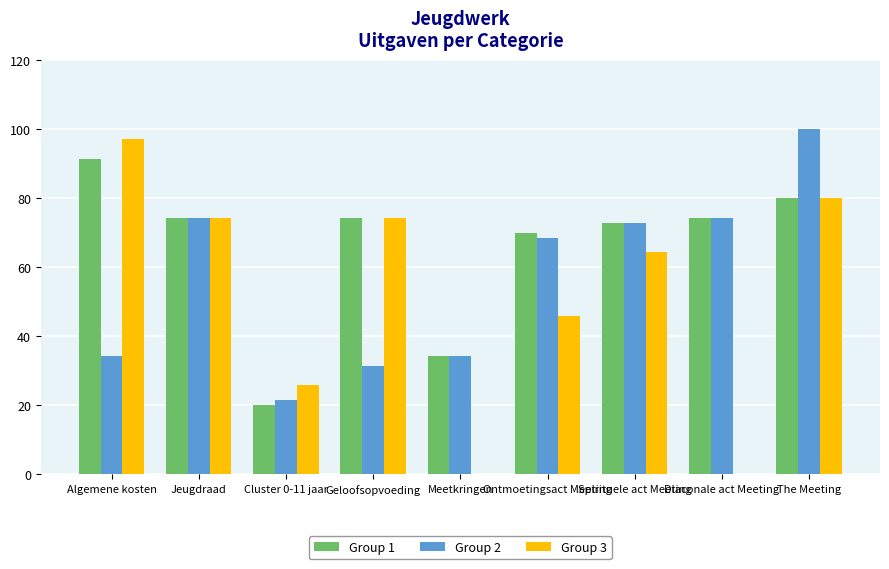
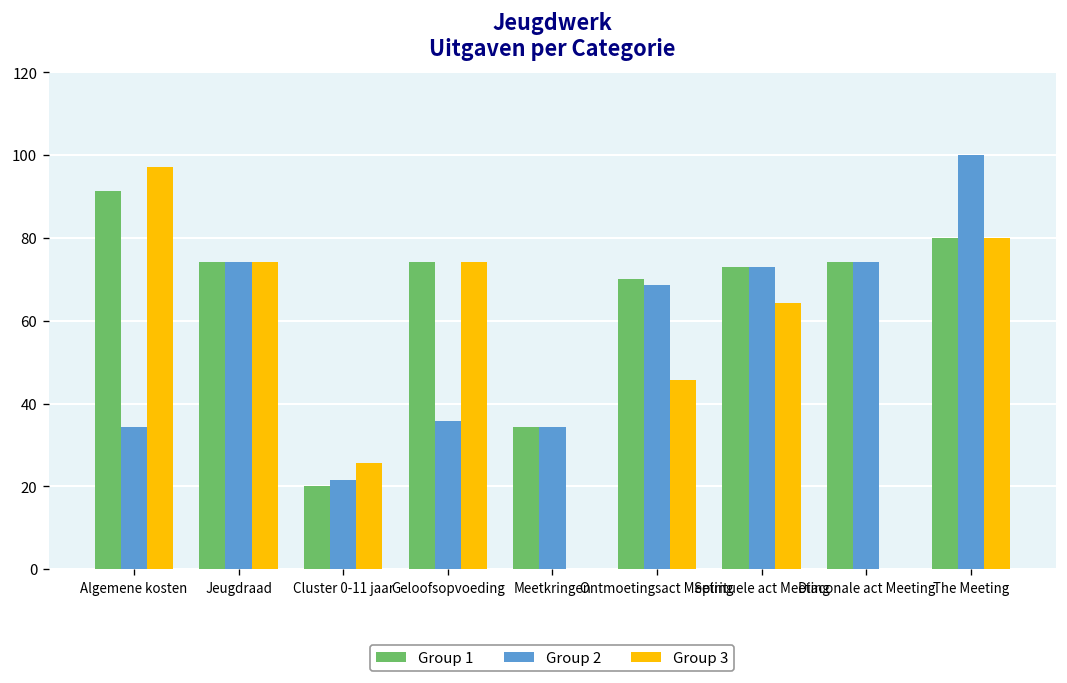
  {
    "Group 2": {
      "Algemene kosten": 34,
      "Jeugdraad": 74,
      "Cluster 0-11 jaar": 21,
-     "Geloofsopvoeding": 31,
+     "Geloofsopvoeding": 36,
      "The Meeting": 100
    }
  }
